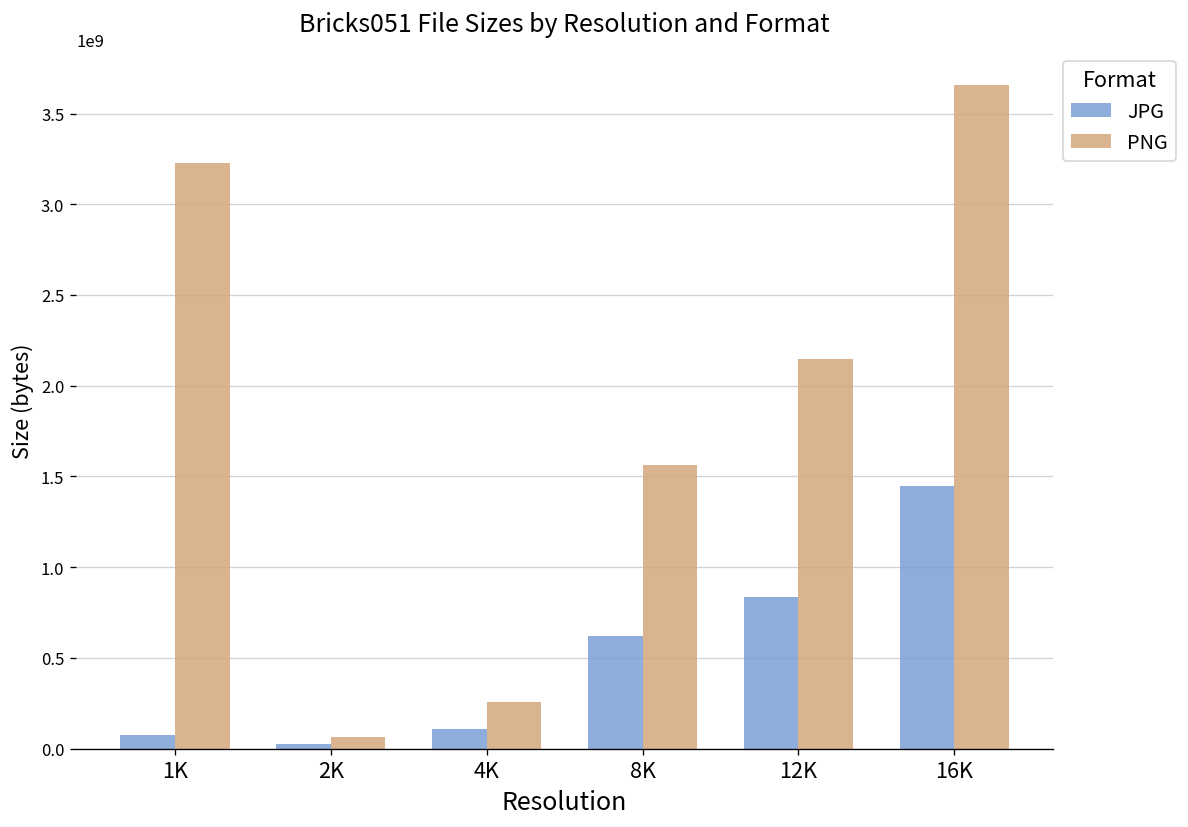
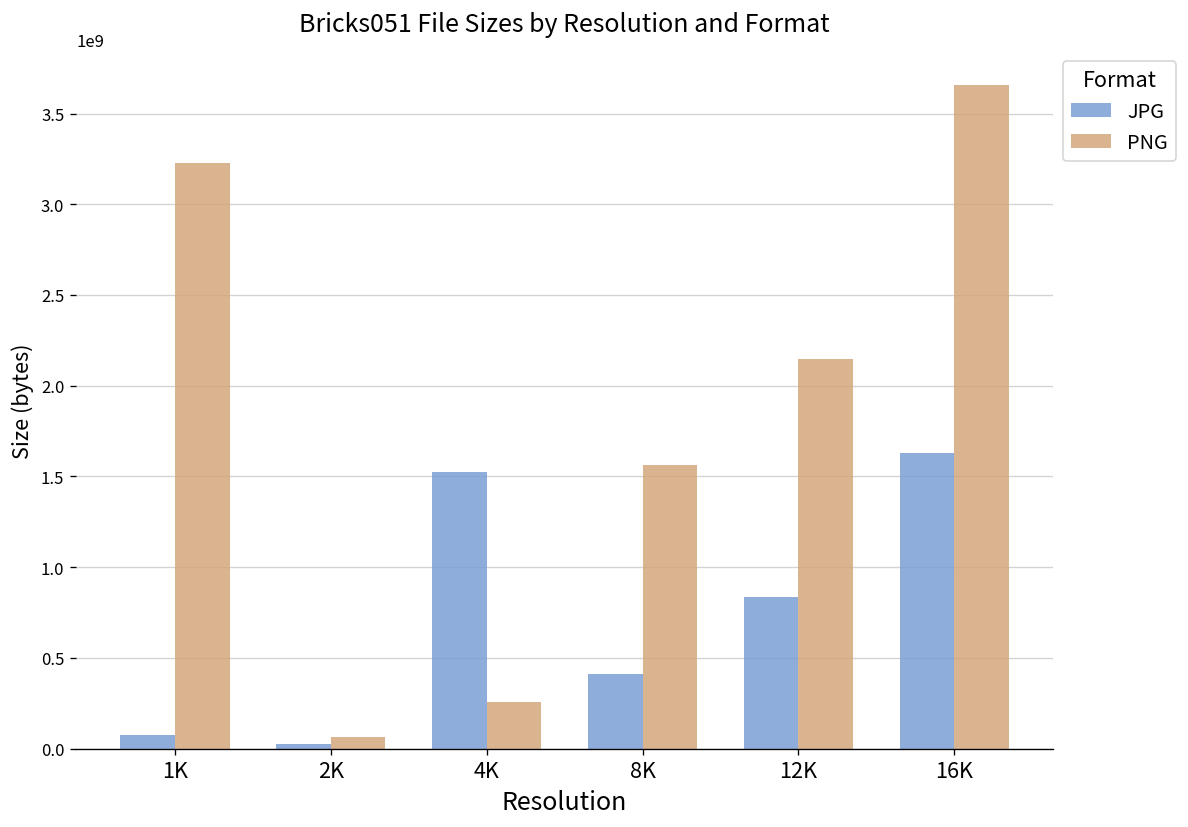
  {
    "JPG": {
      "1K": 80000000,
      "2K": 30000000,
-     "4K": 110000000,
-     "8K": 620000000,
+     "4K": 1520000000,
+     "8K": 410000000,
      "12K": 830000000,
-     "16K": 1450000000
+     "16K": 1630000000
    },
    "PNG": {
      "1K": 3230000000,
      "2K": 60000000,
      "4K": 260000000,
      "8K": 1560000000,
      "12K": 2150000000,
      "16K": 3660000000
    }
  }
